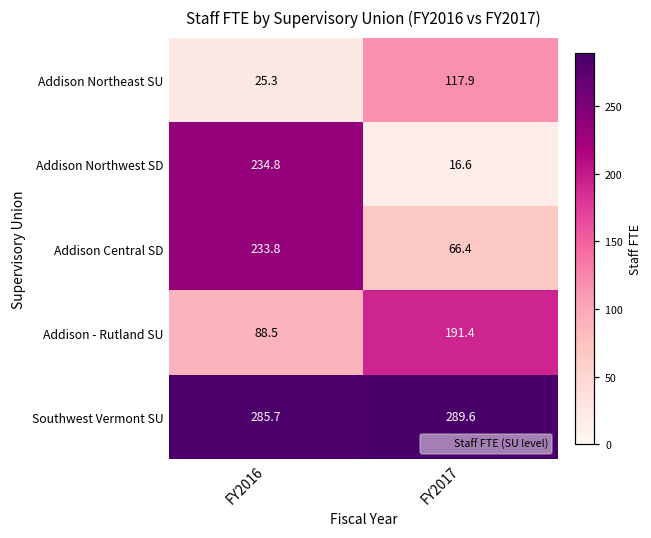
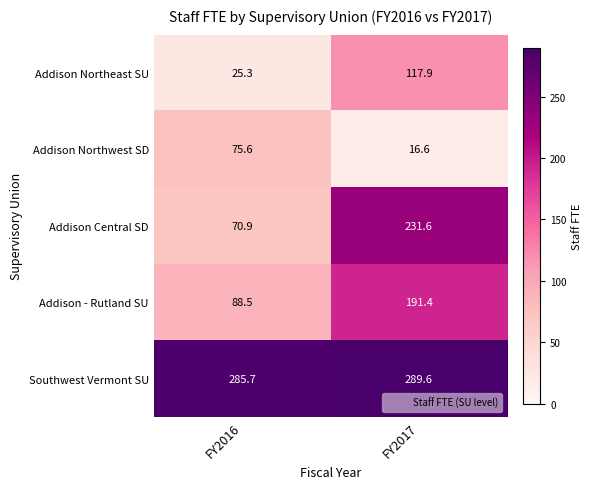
  {
    "Addison Northeast SU": {
      "FY2016": 25.3,
      "FY2017": 117.9
    },
    "Addison Northwest SD": {
-     "FY2016": 234.8,
+     "FY2016": 75.6,
      "FY2017": 16.6
    },
    "Addison Central SD": {
-     "FY2016": 233.8,
-     "FY2017": 66.4
+     "FY2016": 70.9,
+     "FY2017": 231.6
    },
    "Addison - Rutland SU": {
      "FY2016": 88.5,
      "FY2017": 191.4
    },
    "Southwest Vermont SU": {
      "FY2016": 285.7,
      "FY2017": 289.6
    }
  }
